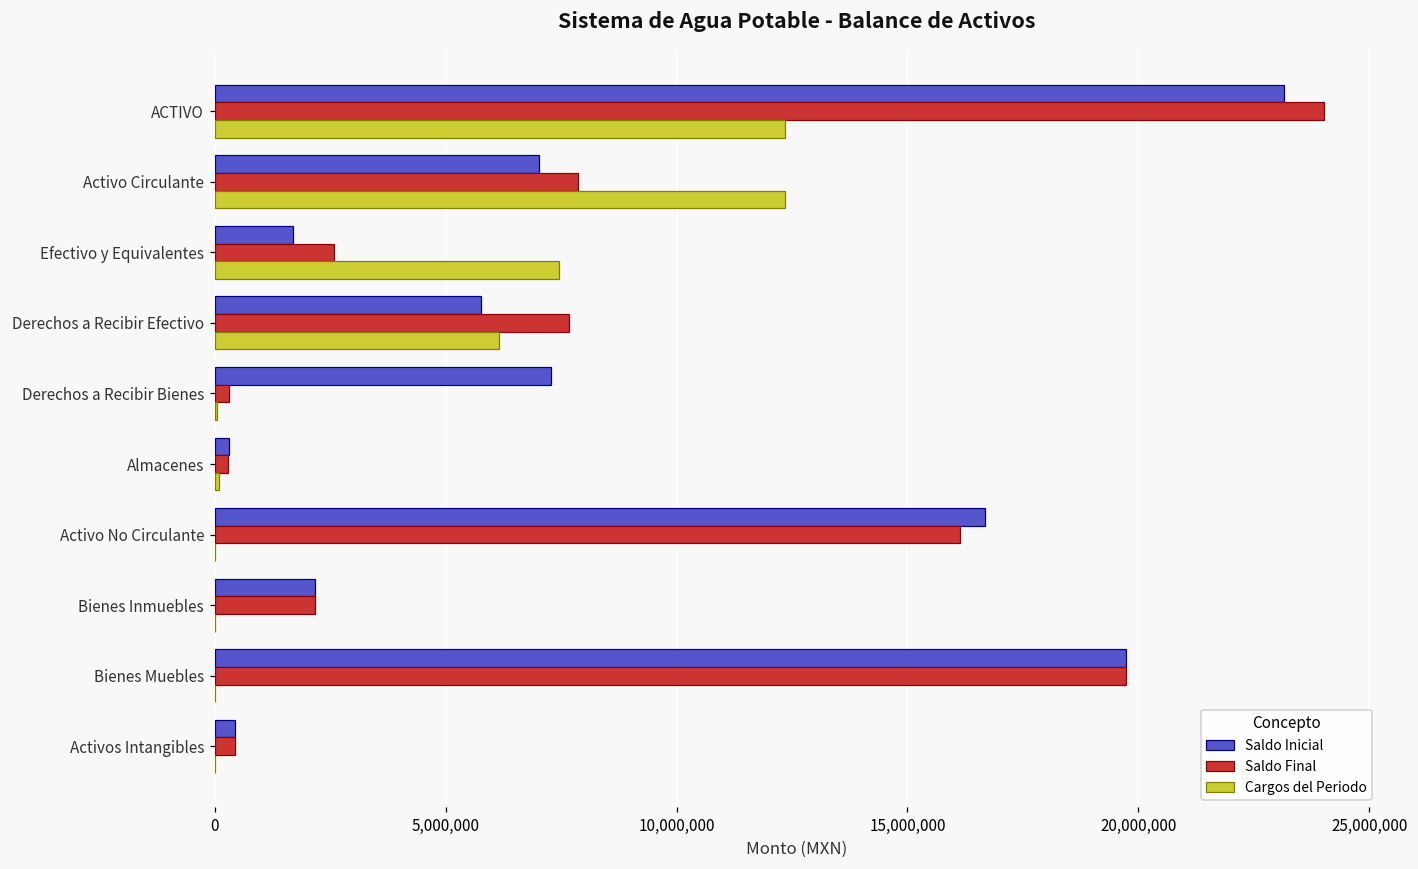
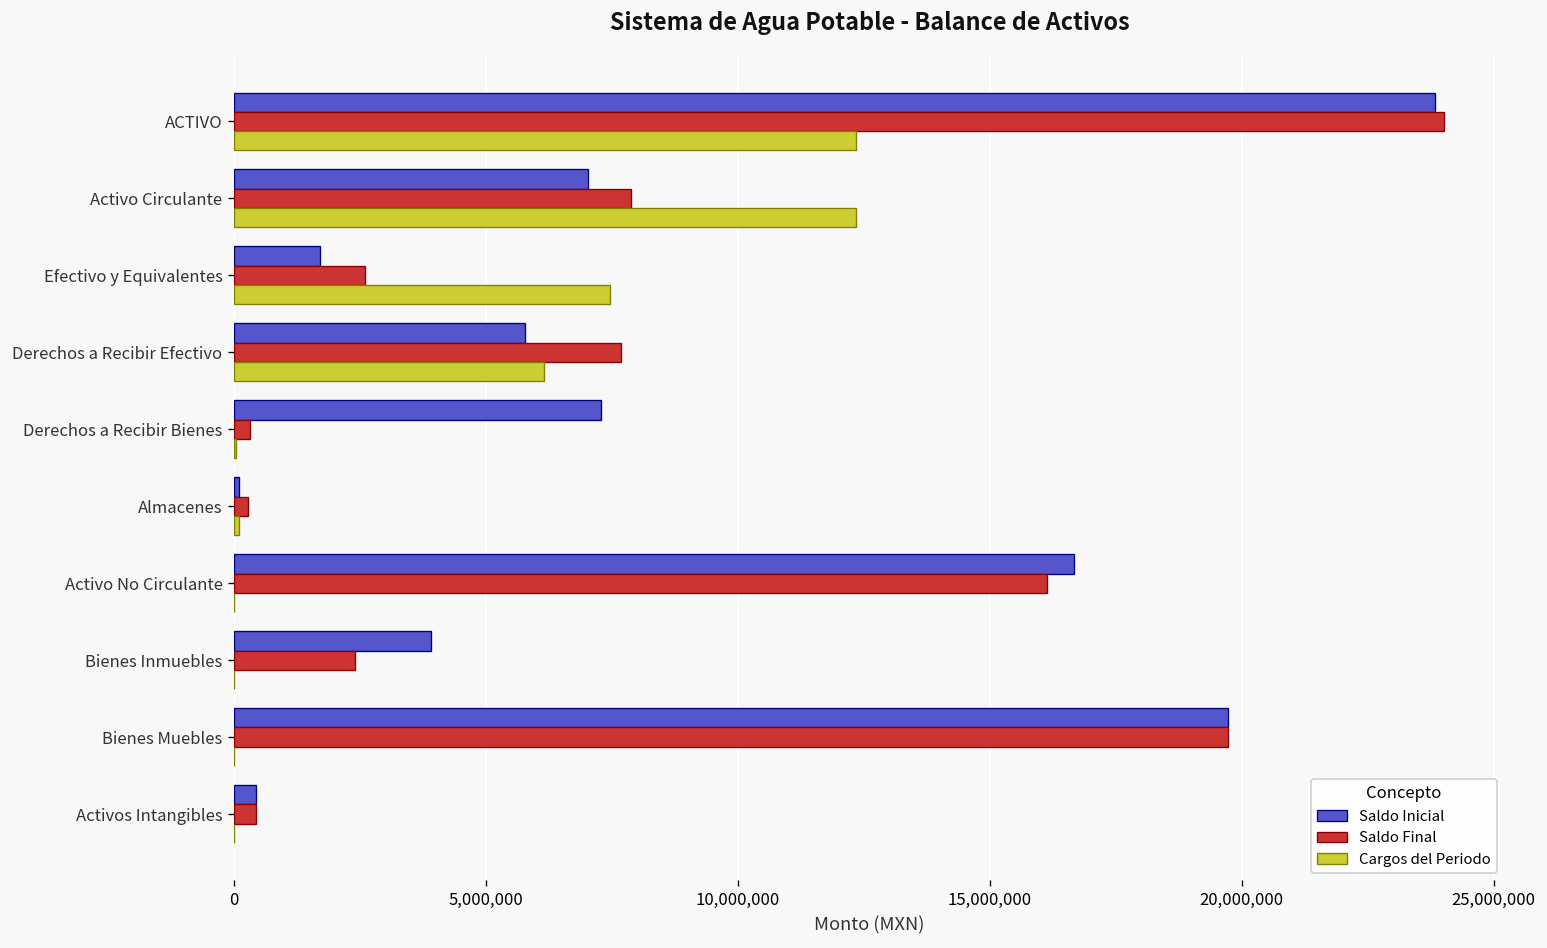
  {
    "Saldo Inicial": {
-     "ACTIVO": "23,200,000",
+     "ACTIVO": "23,800,000",
      "Activo Circulante": "7,000,000",
      "Efectivo y Equivalentes": "1,700,000",
      "Derechos a Recibir Efectivo": "5,800,000",
      "Derechos a Recibir Bienes": "7,300,000",
-     "Almacenes": "300,000",
+     "Almacenes": "100,000",
      "Activo No Circulante": "16,700,000",
-     "Bienes Inmuebles": "2,200,000",
+     "Bienes Inmuebles": "3,900,000",
      "Bienes Muebles": "19,700,000",
      "Activos Intangibles": "400,000"
    },
    "Saldo Final": {
      "ACTIVO": "24,000,000",
      "Activo Circulante": "7,900,000",
      "Efectivo y Equivalentes": "2,600,000",
      "Derechos a Recibir Efectivo": "7,700,000",
      "Derechos a Recibir Bienes": "300,000",
      "Almacenes": "300,000",
      "Activo No Circulante": "16,100,000",
-     "Bienes Inmuebles": "2,200,000",
+     "Bienes Inmuebles": "2,400,000",
      "Bienes Muebles": "19,700,000",
      "Activos Intangibles": "400,000"
    },
    "Cargos del Periodo": {
      "ACTIVO": "12,300,000",
      "Activo Circulante": "12,300,000",
      "Efectivo y Equivalentes": "7,500,000",
      "Derechos a Recibir Efectivo": "6,100,000",
      "Almacenes": "100,000",
      "Activo No Circulante": "0",
      "Bienes Inmuebles": "0",
      "Bienes Muebles": "0",
      "Activos Intangibles": "0"
    }
  }
